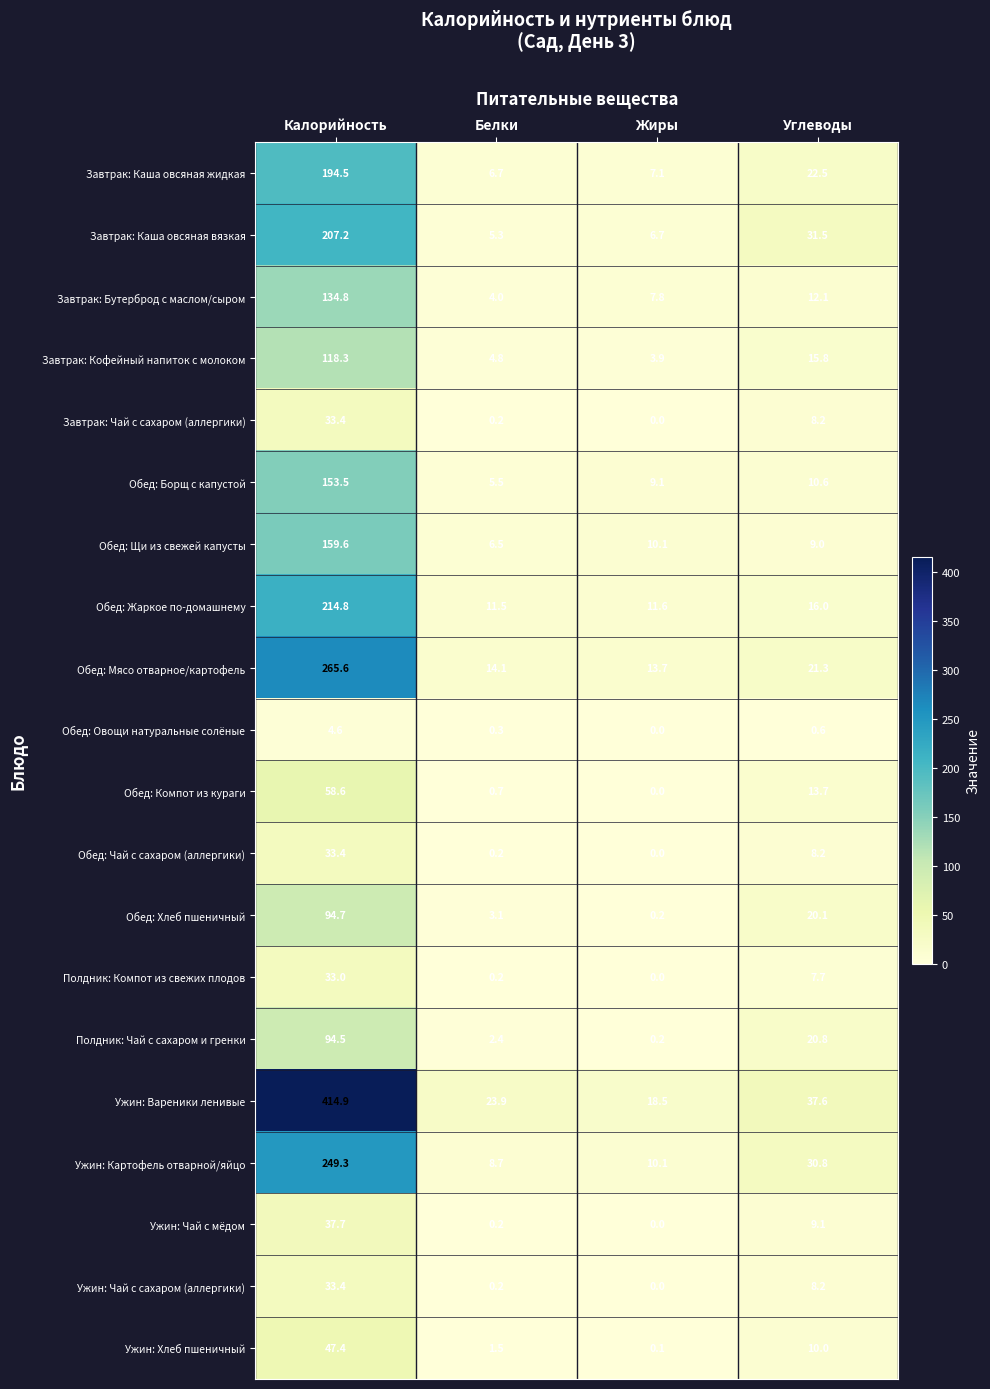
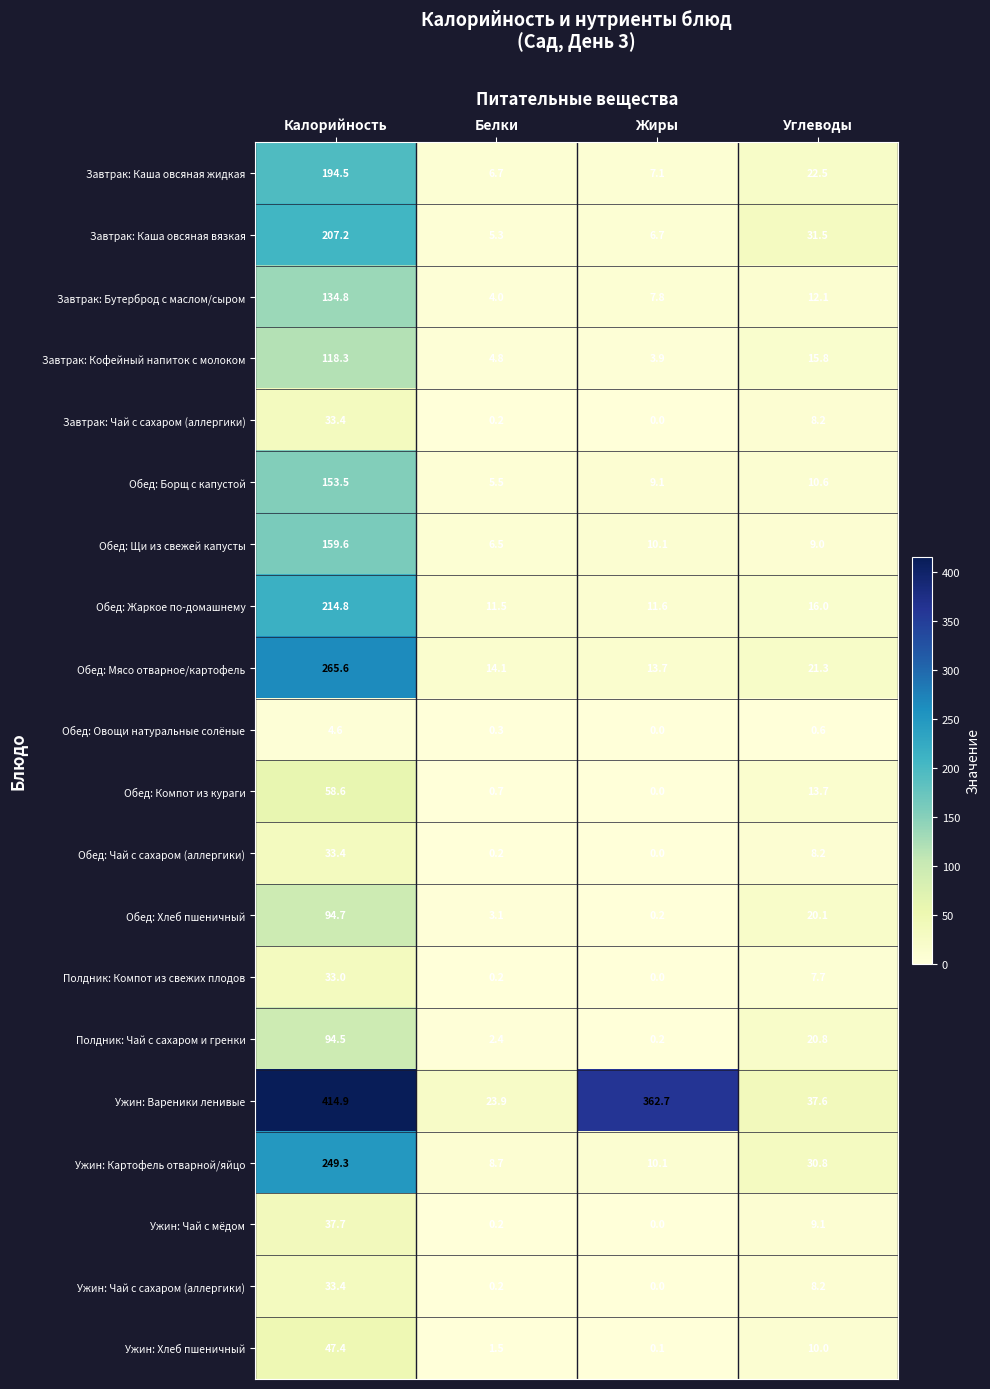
  {
    "Завтрак: Каша овсяная жидкая": {
      "Калорийность": 194.5,
      "Углеводы": 22.5
    },
    "Завтрак: Каша овсяная вязкая": {
      "Калорийность": 207.2,
      "Углеводы": 31.5
    },
    "Завтрак: Бутерброд с маслом/сыром": {
      "Калорийность": 134.8
    },
    "Завтрак: Кофейный напиток с молоком": {
      "Калорийность": 118.3,
      "Углеводы": 15.8
    },
    "Завтрак: Чай с сахаром (аллергики)": {
      "Калорийность": 33.4
    },
    "Обед: Борщ с капустой": {
      "Калорийность": 153.5
    },
    "Обед: Щи из свежей капусты": {
      "Калорийность": 159.6
    },
    "Обед: Жаркое по-домашнему": {
      "Калорийность": 214.8,
      "Углеводы": 16.0
    },
    "Обед: Мясо отварное/картофель": {
      "Калорийность": 265.6,
      "Белки": 14.1,
      "Жиры": 13.7,
      "Углеводы": 21.3
    },
    "Обед: Компот из кураги": {
      "Калорийность": 58.6,
      "Углеводы": 13.7
    },
    "Обед: Чай с сахаром (аллергики)": {
      "Калорийность": 33.4
    },
    "Обед: Хлеб пшеничный": {
      "Калорийность": 94.7,
      "Углеводы": 20.1
    },
    "Полдник: Компот из свежих плодов": {
      "Калорийность": 33.0
    },
    "Полдник: Чай с сахаром и гренки": {
      "Калорийность": 94.5,
      "Углеводы": 20.8
    },
    "Ужин: Вареники ленивые": {
      "Калорийность": 414.9,
      "Белки": 23.9,
-     "Жиры": 18.5,
+     "Жиры": 362.7,
      "Углеводы": 37.6
    },
    "Ужин: Картофель отварной/яйцо": {
      "Калорийность": 249.3,
      "Углеводы": 30.8
    },
    "Ужин: Чай с мёдом": {
      "Калорийность": 37.7
    },
    "Ужин: Чай с сахаром (аллергики)": {
      "Калорийность": 33.4
    },
    "Ужин: Хлеб пшеничный": {
      "Калорийность": 47.4
    }
  }
